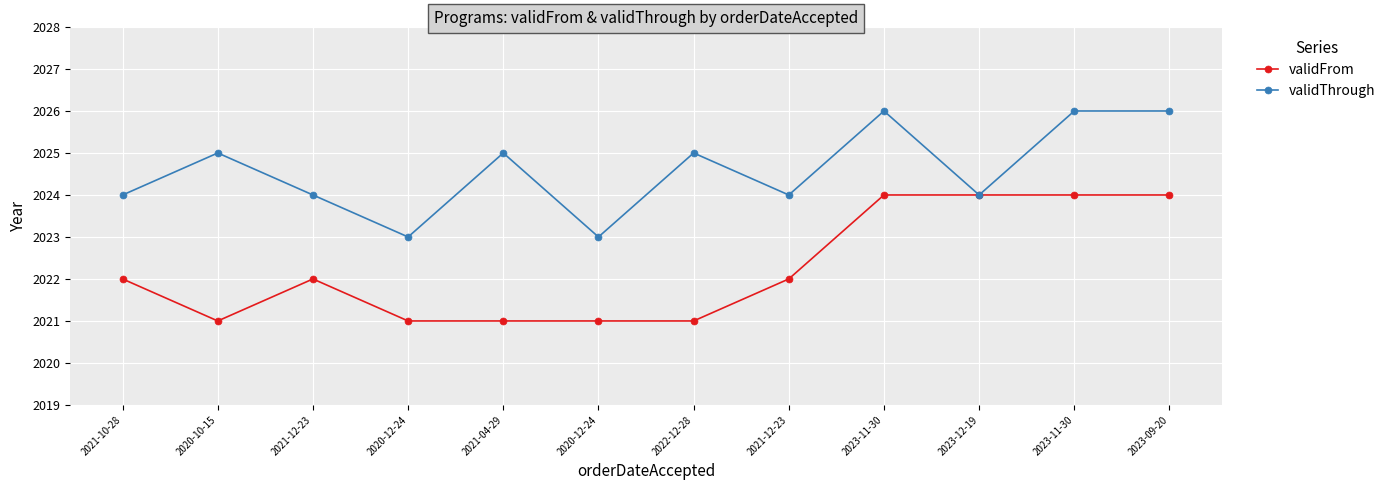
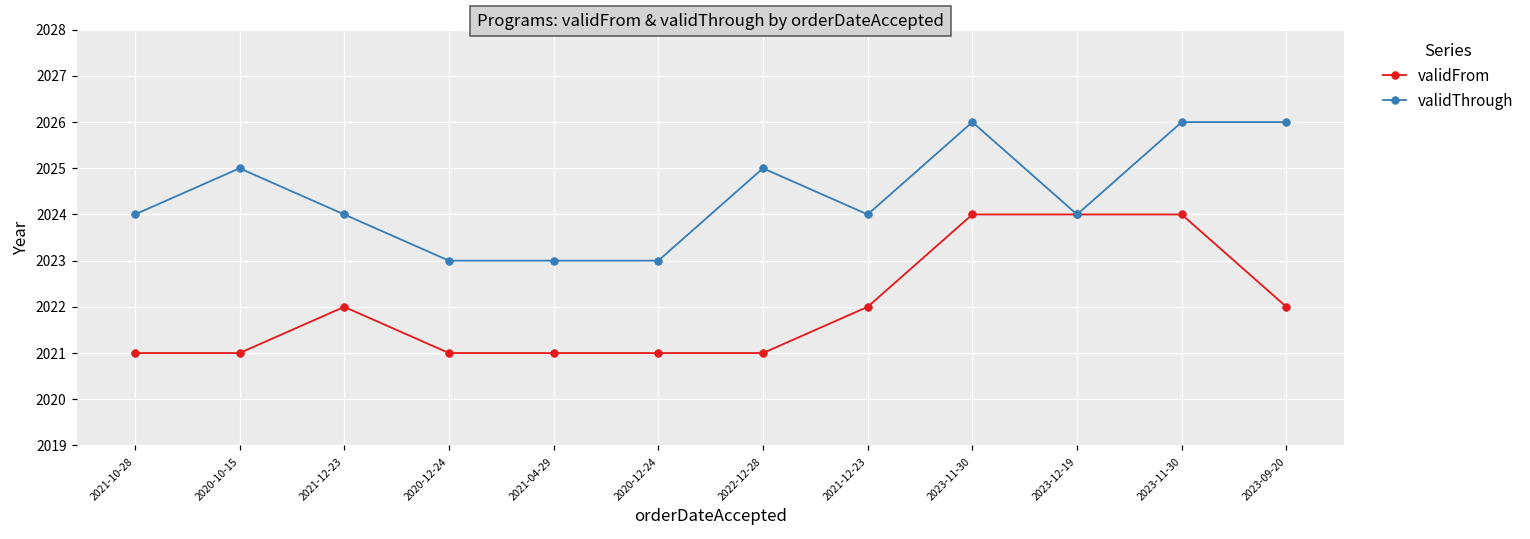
  {
    "validFrom": {
-     "2021-10-28": 2022,
+     "2021-10-28": 2021,
      "2020-10-15": 2021,
      "2021-04-29": 2021,
      "2022-12-28": 2021,
-     "2023-09-20": 2024
+     "2023-09-20": 2022
    },
    "validThrough": {
      "2021-10-28": 2024,
      "2020-10-15": 2025,
-     "2021-04-29": 2025,
+     "2021-04-29": 2023,
      "2022-12-28": 2025,
      "2023-09-20": 2026
    }
  }
